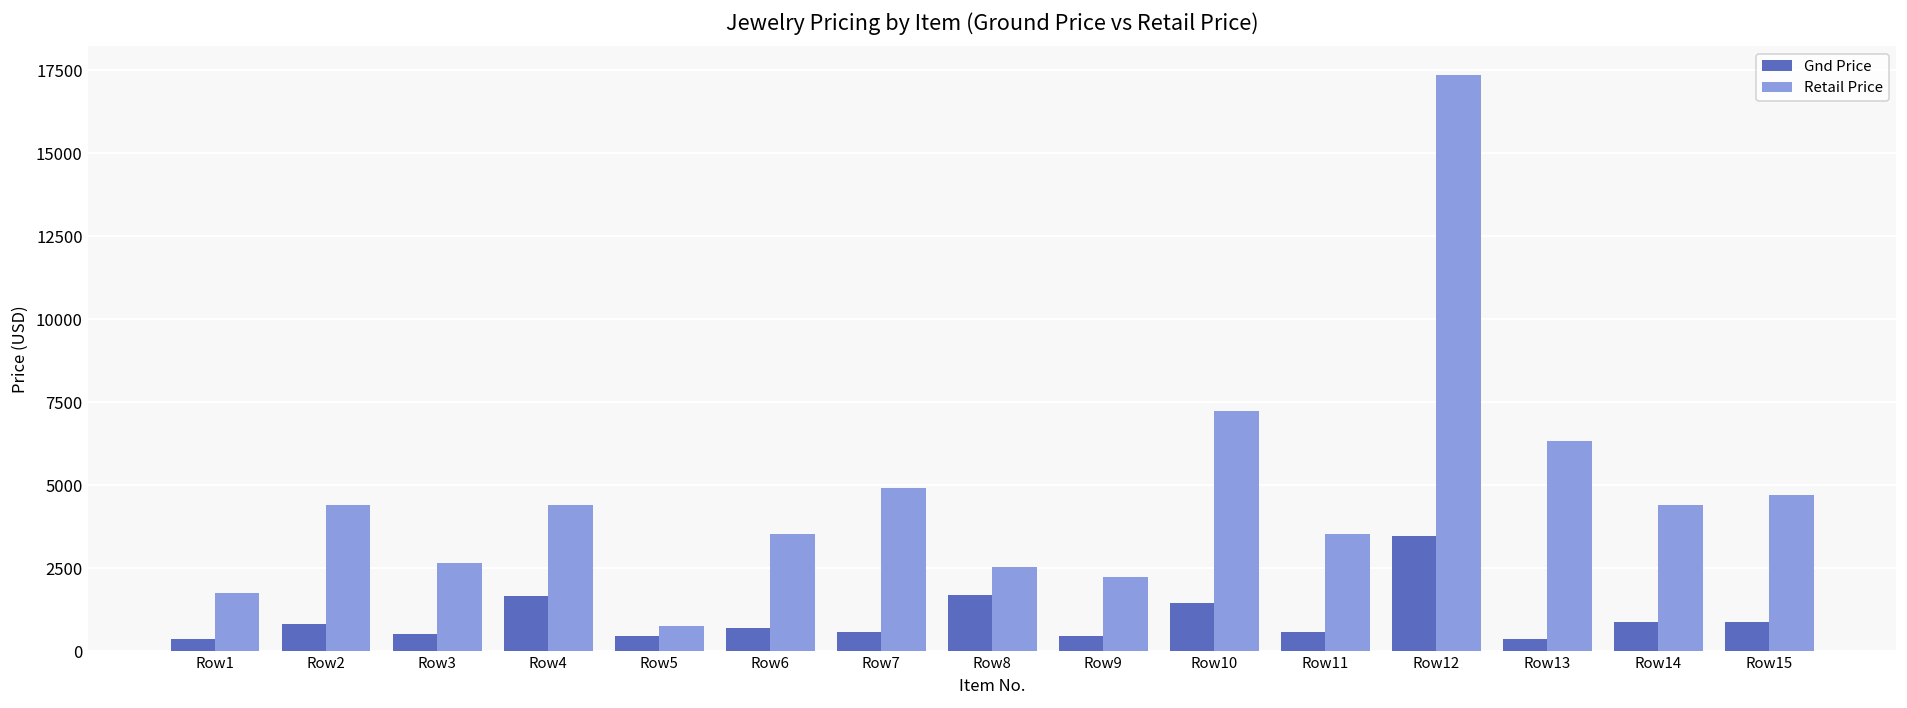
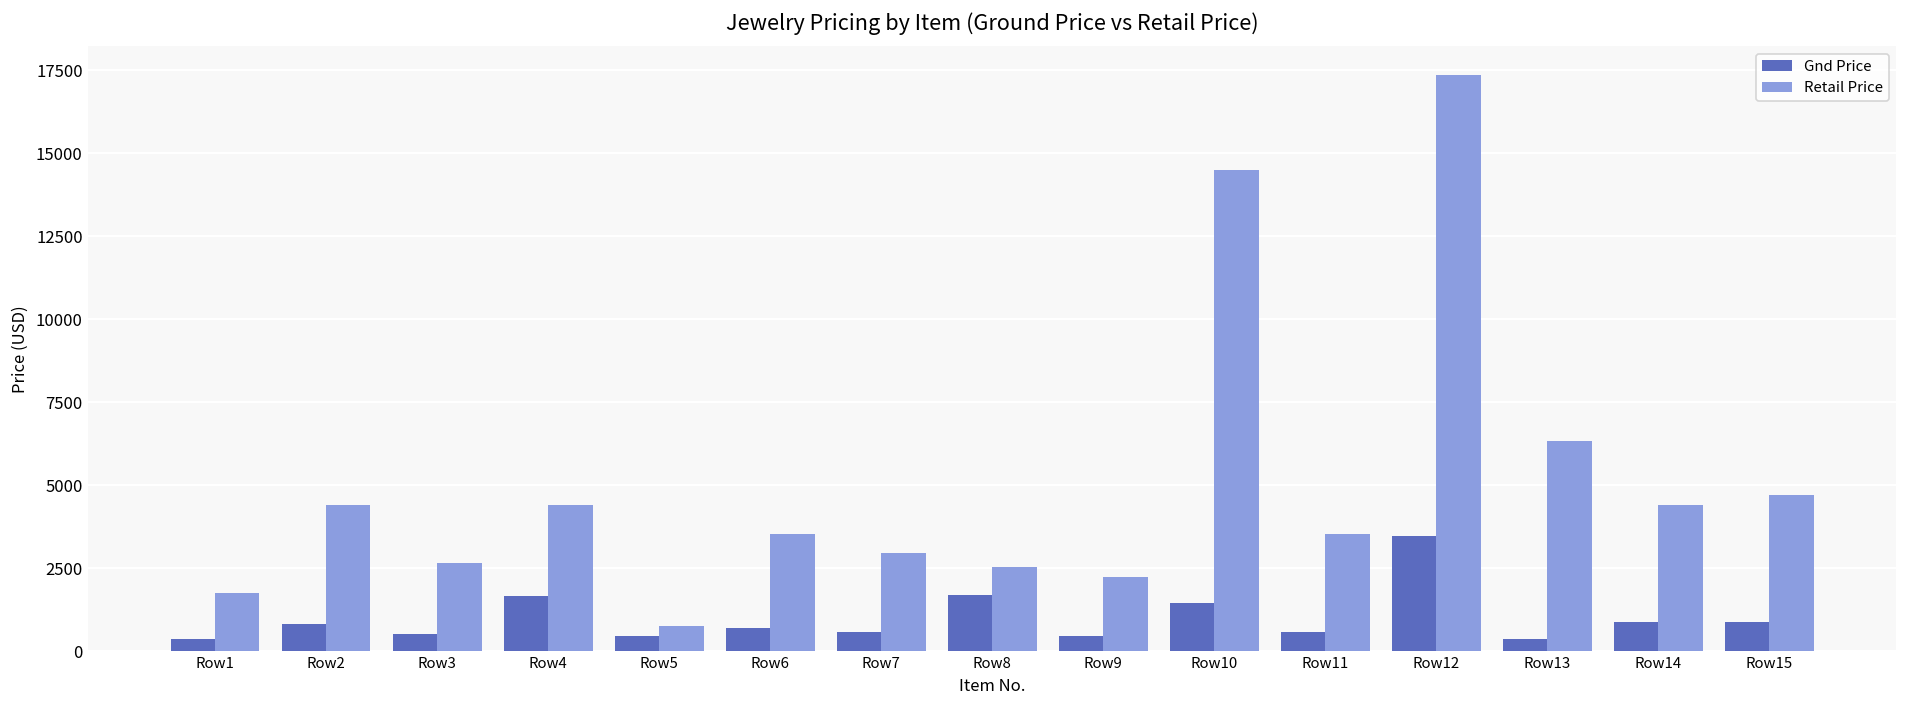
  {
    "Gnd Price": {
      "Row1": 400,
      "Row2": 800,
      "Row3": 500,
      "Row4": 1700,
      "Row5": 400,
      "Row6": 700,
      "Row7": 600,
      "Row8": 1700,
      "Row9": 400,
      "Row10": 1400,
      "Row11": 600,
      "Row12": 3500,
      "Row13": 400,
      "Row14": 900,
      "Row15": 900
    },
    "Retail Price": {
      "Row1": 1800,
      "Row2": 4400,
      "Row3": 2600,
      "Row4": 4400,
      "Row5": 700,
      "Row6": 3500,
-     "Row7": 4900,
+     "Row7": 2900,
      "Row8": 2500,
      "Row9": 2200,
-     "Row10": 7200,
+     "Row10": 14500,
      "Row11": 3500,
      "Row12": 17400,
      "Row13": 6300,
      "Row14": 4400,
      "Row15": 4700
    }
  }
